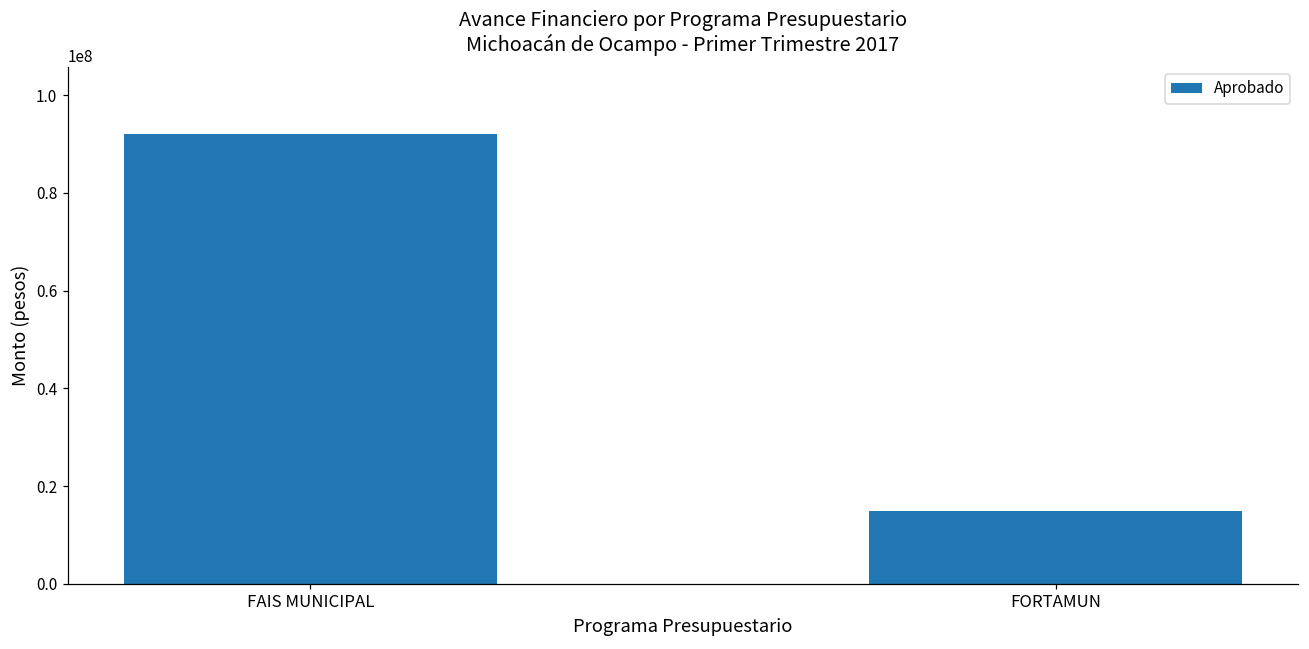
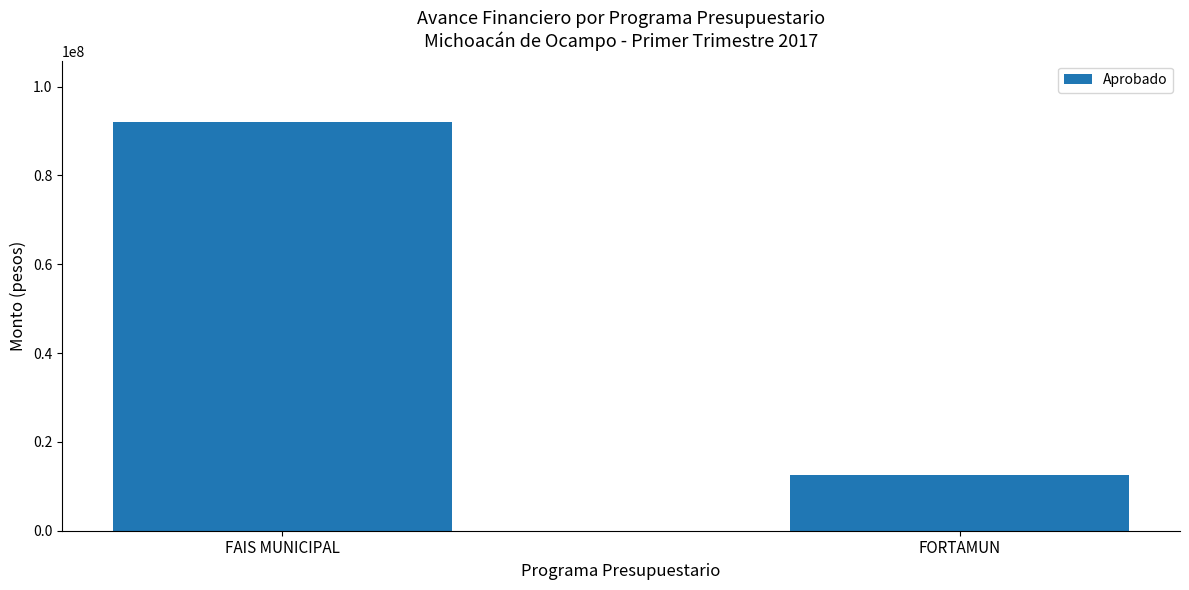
  {
    "FAIS MUNICIPAL": 92000000,
-   "FORTAMUN": 15000000
+   "FORTAMUN": 13000000
  }
